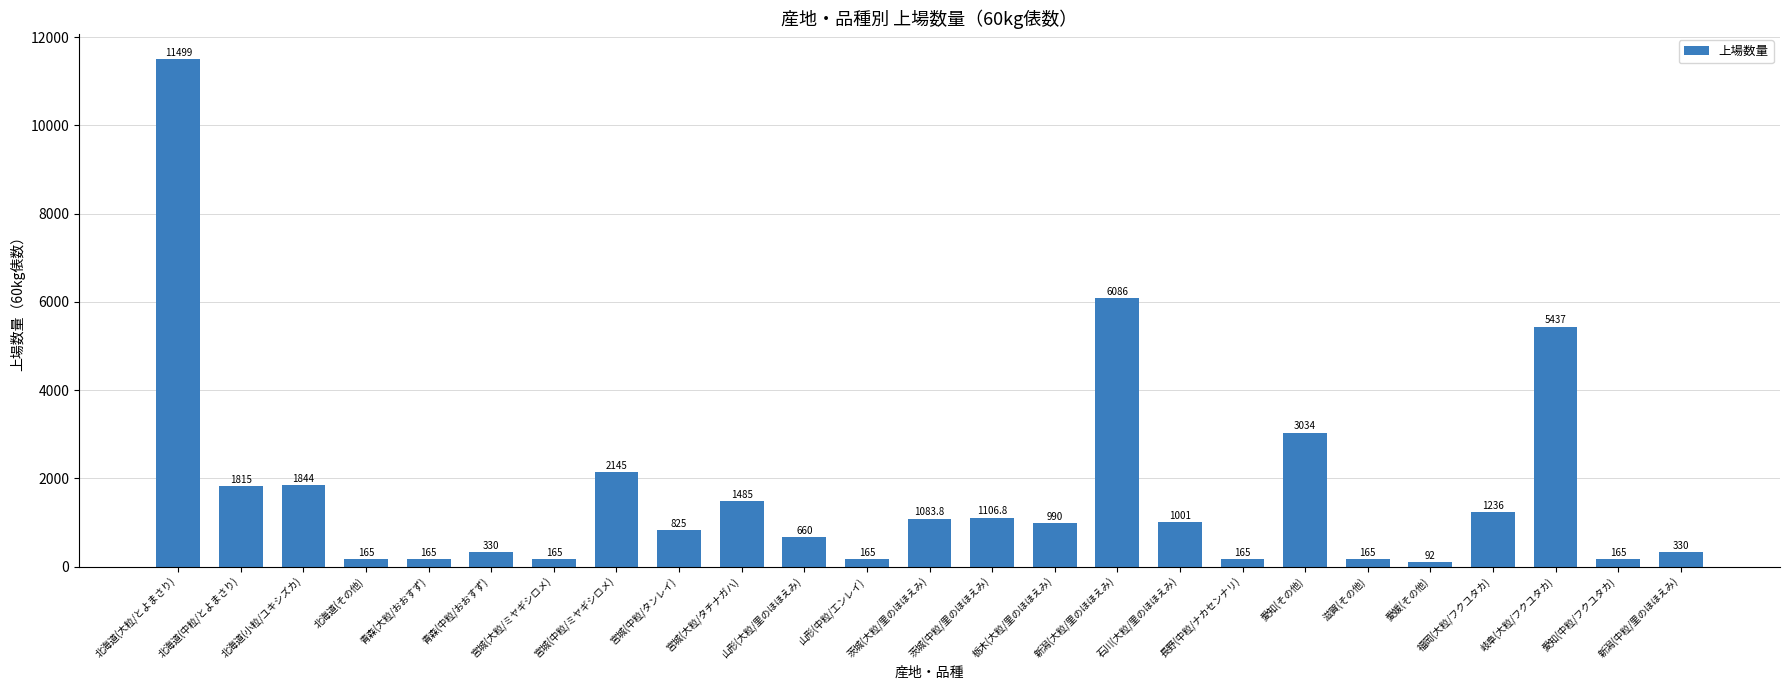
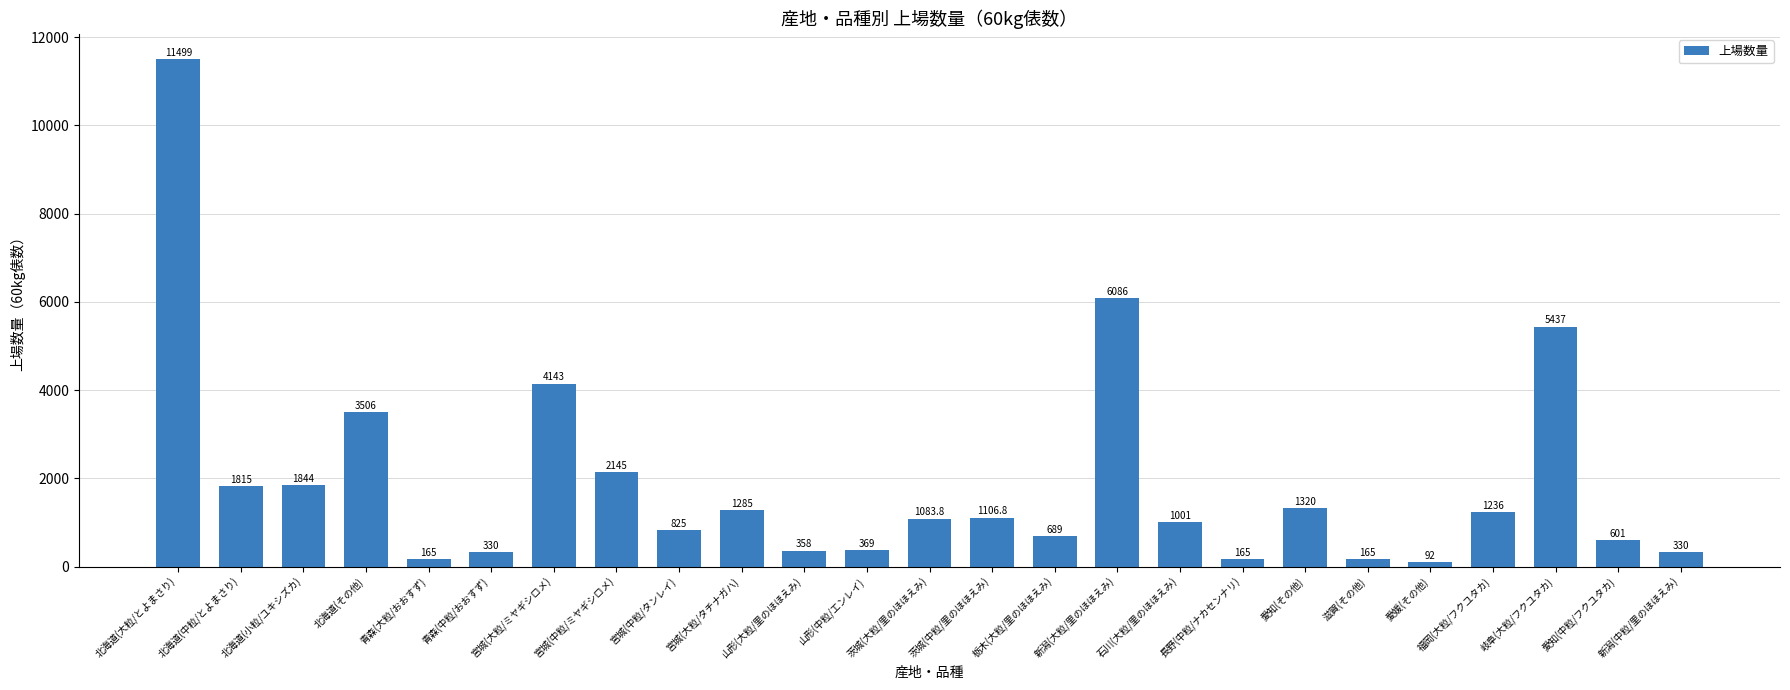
  {
    "北海道(大粒/とよまさり)": 11499,
    "北海道(中粒/とよまさり)": 1815,
    "北海道(小粒/ユキシズカ)": 1844,
-   "北海道(その他)": 165,
+   "北海道(その他)": 3506,
    "青森(大粒/おおすず)": 165,
    "青森(中粒/おおすず)": 330,
-   "宮城(大粒/ミヤギシロメ)": 165,
+   "宮城(大粒/ミヤギシロメ)": 4143,
    "宮城(中粒/ミヤギシロメ)": 2145,
    "宮城(中粒/タンレイ)": 825,
-   "宮城(大粒/タチナガハ)": 1485,
-   "山形(大粒/里のほほえみ)": 660,
-   "山形(中粒/エンレイ)": 165,
+   "宮城(大粒/タチナガハ)": 1285,
+   "山形(大粒/里のほほえみ)": 358,
+   "山形(中粒/エンレイ)": 369,
    "茨城(大粒/里のほほえみ)": 1083.8,
    "茨城(中粒/里のほほえみ)": 1106.8,
-   "栃木(大粒/里のほほえみ)": 990,
+   "栃木(大粒/里のほほえみ)": 689,
    "新潟(大粒/里のほほえみ)": 6086,
    "石川(大粒/里のほほえみ)": 1001,
    "長野(中粒/ナカセンナリ)": 165,
-   "愛知(その他)": 3034,
+   "愛知(その他)": 1320,
    "滋賀(その他)": 165,
    "愛媛(その他)": 92,
    "福岡(大粒/フクユタカ)": 1236,
    "岐阜(大粒/フクユタカ)": 5437,
-   "愛知(中粒/フクユタカ)": 165,
+   "愛知(中粒/フクユタカ)": 601,
    "新潟(中粒/里のほほえみ)": 330
  }
